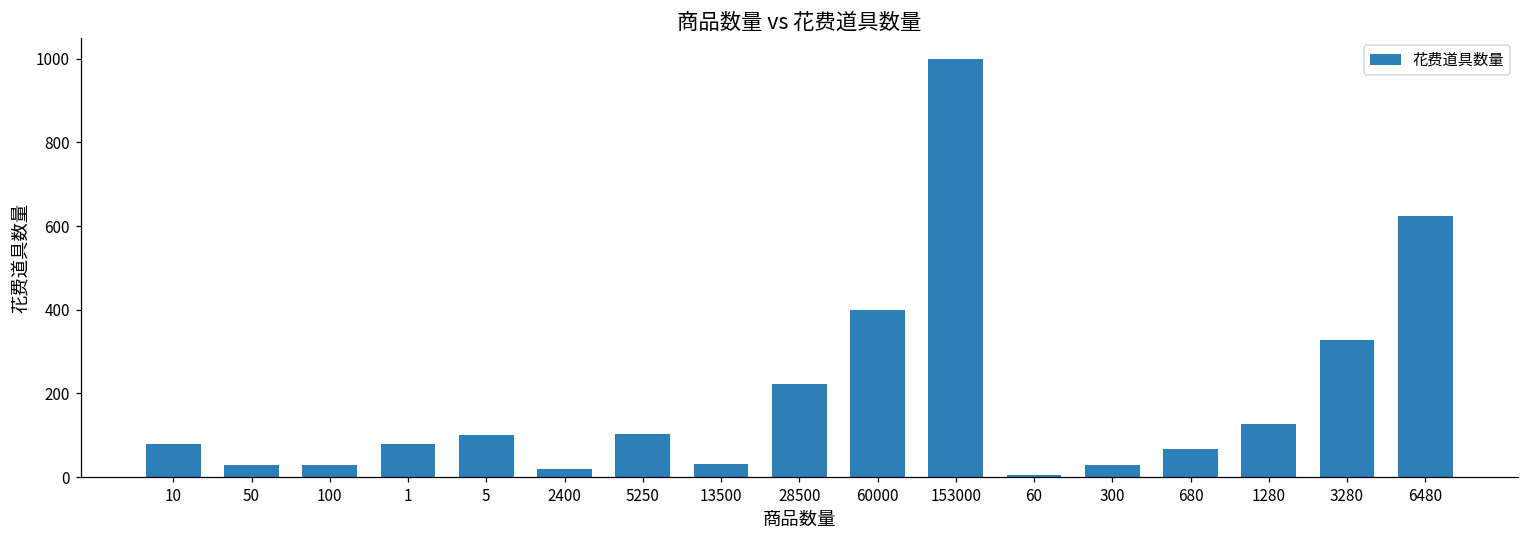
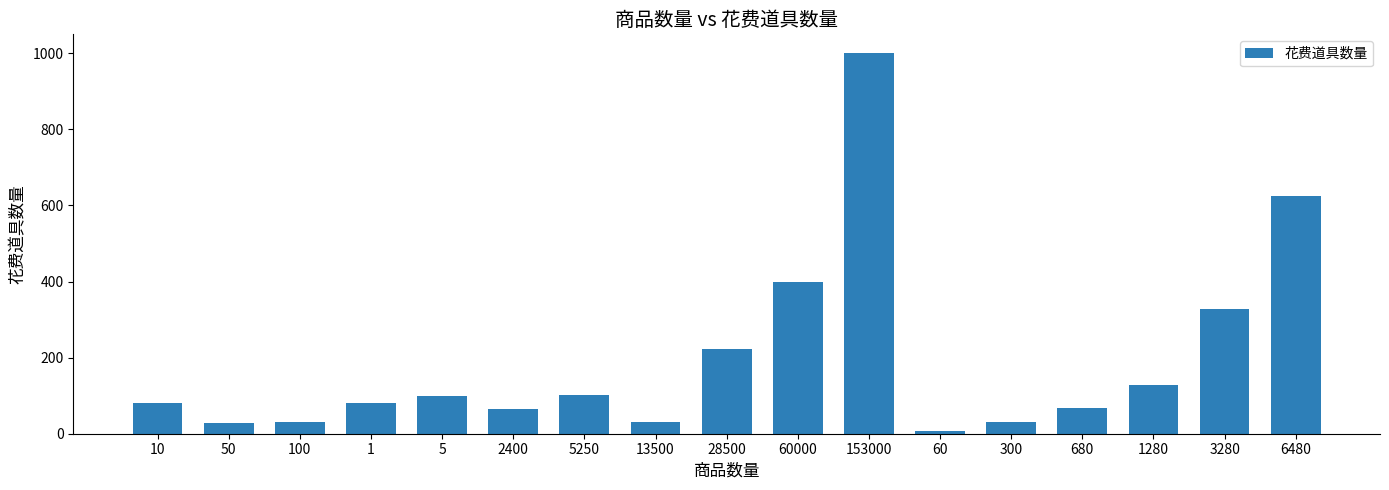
  {
    "10": 80,
    "50": 30,
    "100": 30,
    "1": 80,
    "5": 100,
-   "2400": 20,
+   "2400": 60,
    "5250": 100,
    "13500": 30,
    "28500": 220,
    "60000": 400,
    "153000": 1000,
    "300": 30,
    "680": 70,
    "1280": 130,
    "3280": 330,
    "6480": 630
  }
